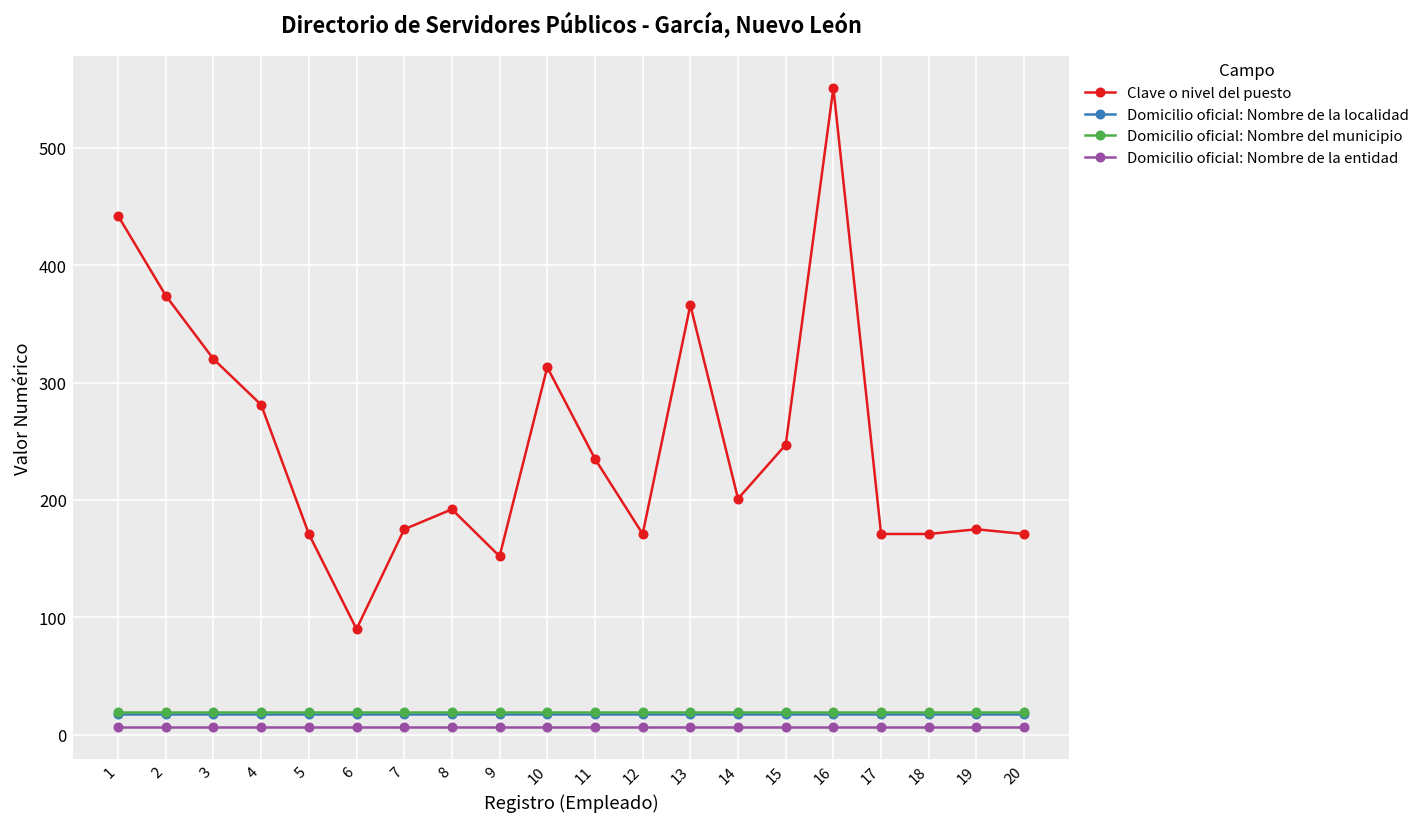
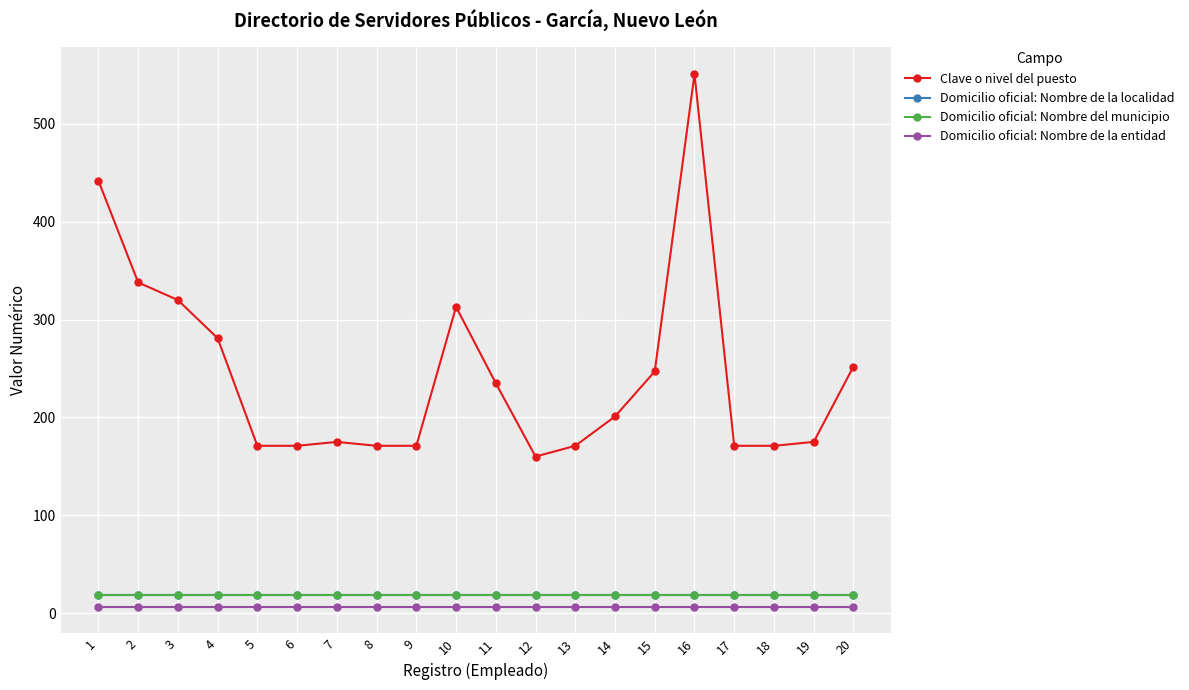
  {
    "Clave o nivel del puesto": {
      "1": 440,
-     "2": 370,
+     "2": 340,
      "3": 320,
      "4": 280,
      "5": 170,
-     "6": 90,
+     "6": 170,
      "7": 180,
-     "8": 190,
-     "9": 150,
+     "8": 170,
+     "9": 170,
      "10": 310,
      "11": 240,
-     "12": 170,
-     "13": 370,
+     "12": 160,
+     "13": 170,
      "14": 200,
      "15": 250,
      "16": 550,
      "17": 170,
      "18": 170,
      "19": 180,
-     "20": 170
+     "20": 250
    },
    "Domicilio oficial: Nombre de la entidad": {
      "1": 10,
      "2": 10,
      "3": 10,
      "4": 10,
      "5": 10,
      "6": 10,
      "7": 10,
      "8": 10,
      "9": 10,
      "10": 10,
      "11": 10,
      "12": 10,
      "13": 10,
      "14": 10,
      "15": 10,
      "16": 10,
      "17": 10,
      "18": 10,
      "19": 10,
      "20": 10
    }
  }
